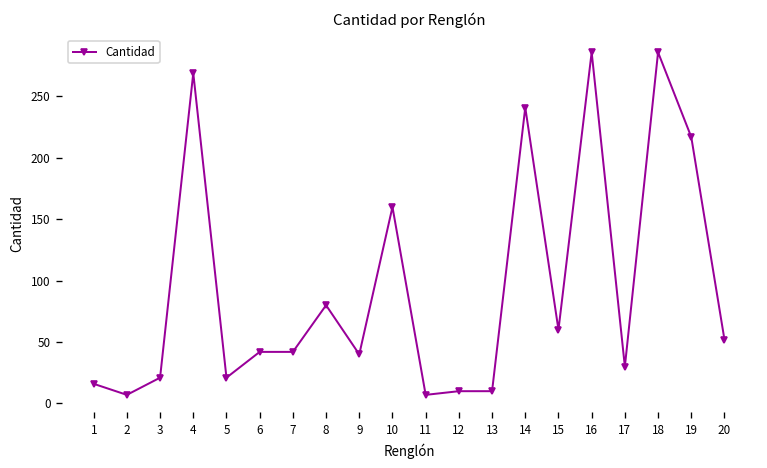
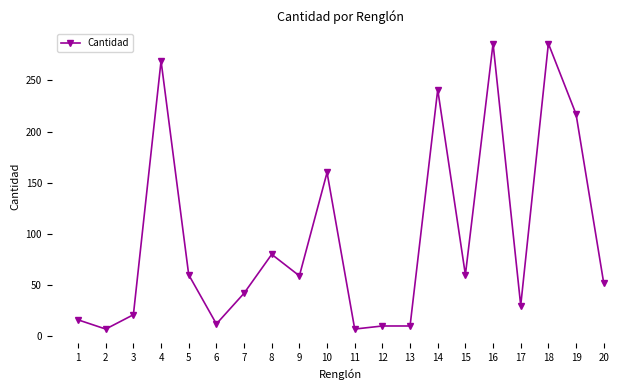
  {
    "1": 16,
    "2": 7,
    "3": 21,
    "4": 269,
-   "5": 21,
-   "6": 42,
+   "5": 60,
+   "6": 12,
    "7": 42,
    "8": 80,
-   "9": 40,
+   "9": 59,
    "10": 160,
    "11": 7,
    "12": 10,
    "13": 10,
    "14": 241,
    "15": 60,
    "16": 286,
    "17": 30,
    "18": 286,
    "19": 217,
    "20": 52
  }
